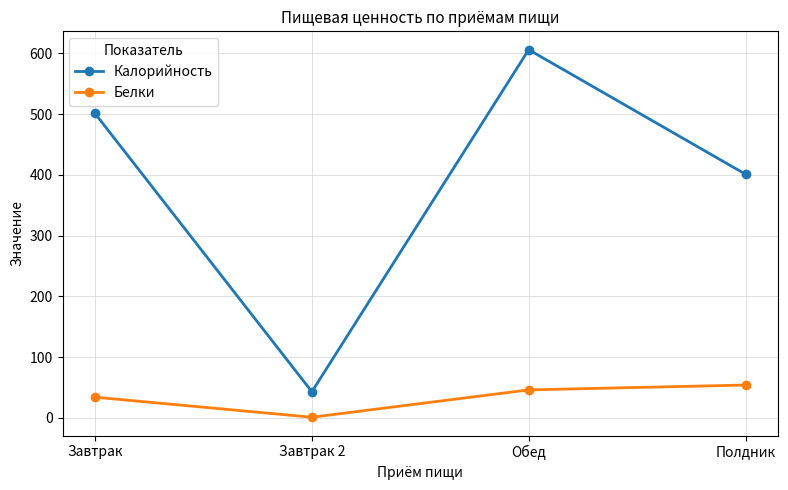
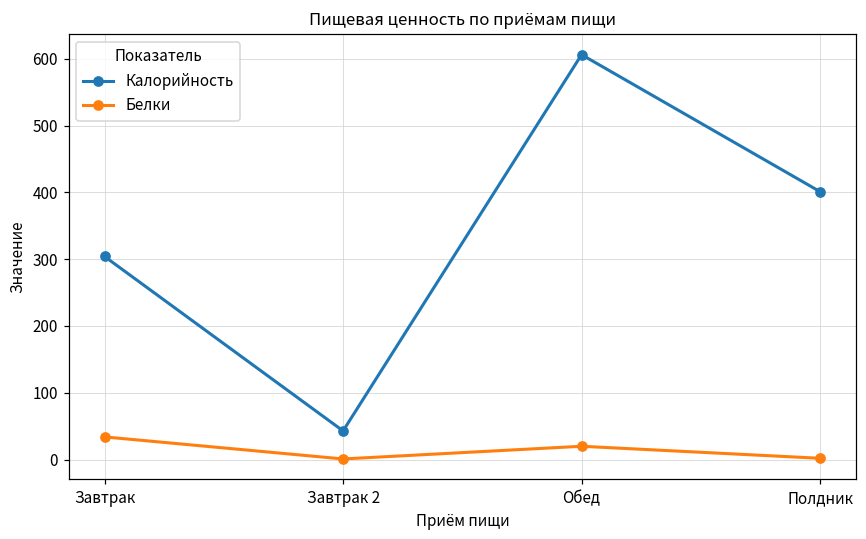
  {
    "Калорийность": {
-     "Завтрак": 500,
+     "Завтрак": 300,
      "Завтрак 2": 40,
      "Обед": 610,
      "Полдник": 400
    },
    "Белки": {
      "Завтрак": 30,
      "Завтрак 2": 0,
-     "Обед": 50,
-     "Полдник": 50
+     "Обед": 20,
+     "Полдник": 0
    }
  }
